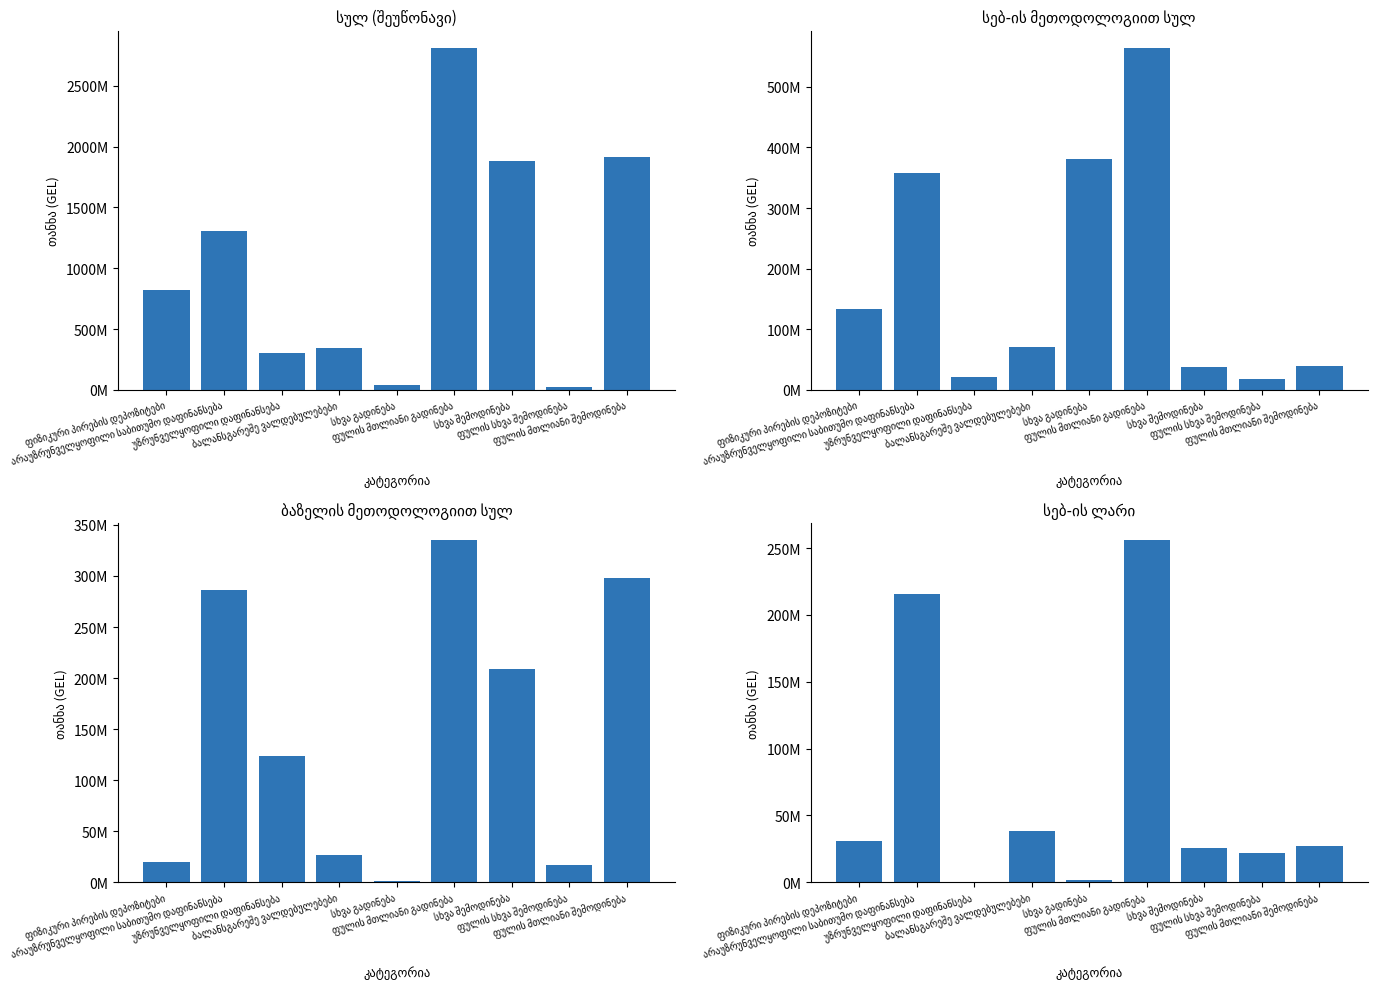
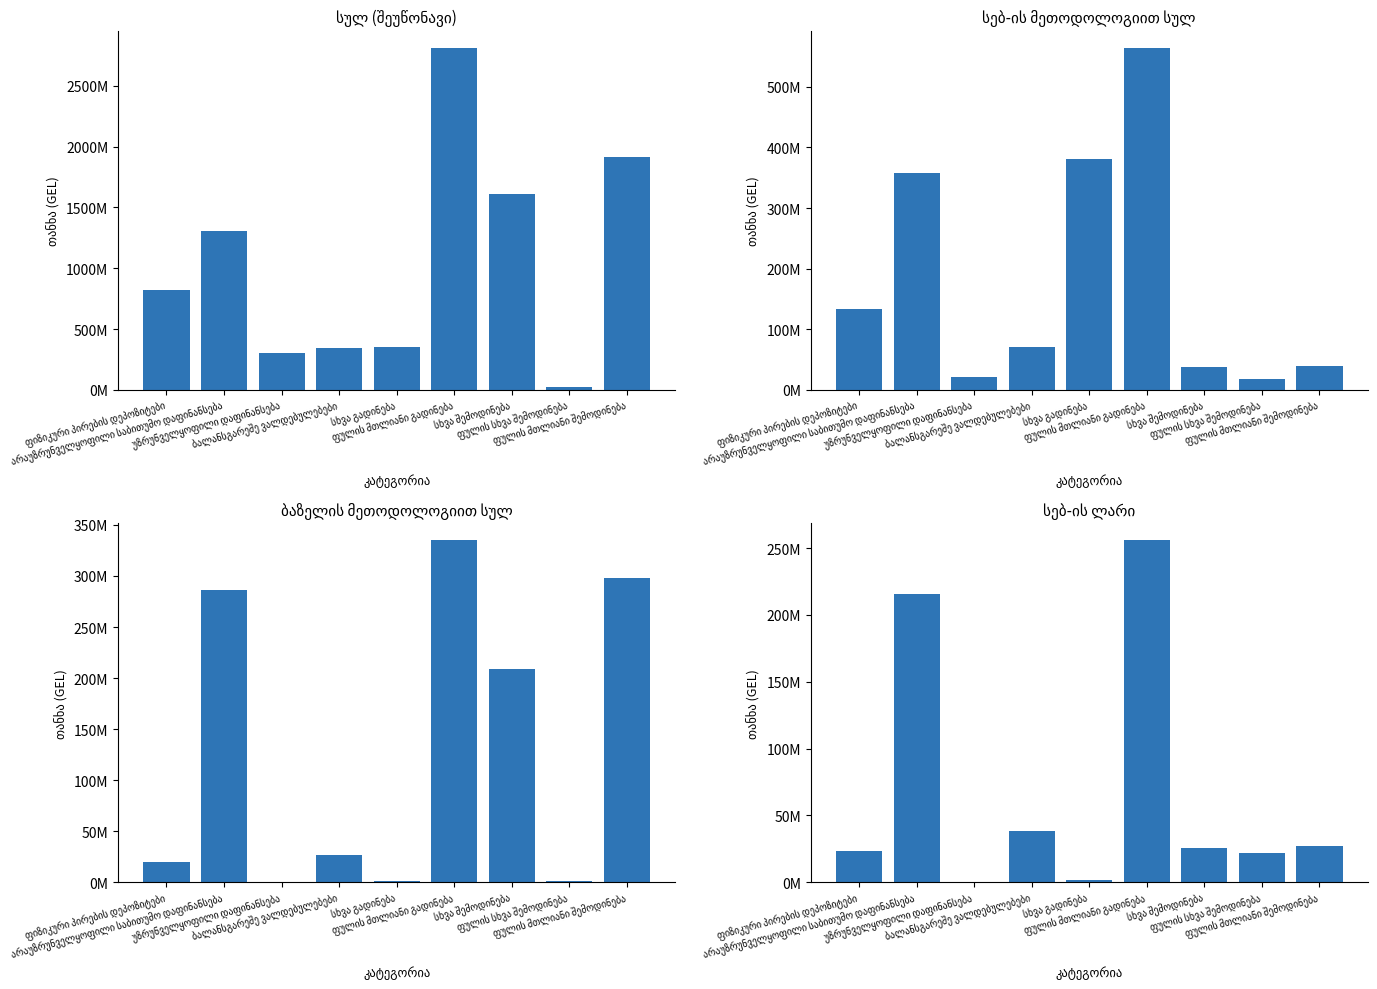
  {
    "სულ (შეუწონავი)": {
      "ფიზიკური პირების დეპოზიტები": 820000000,
      "არაუზრუნველყოფილი საბითუმო დაფინანსება": 1310000000,
      "უზრუნველყოფილი დაფინანსება": 300000000,
      "ბალანსგარეშე ვალდებულებები": 340000000,
-     "სხვა გადინება": 40000000,
+     "სხვა გადინება": 350000000,
      "ფულის მთლიანი გადინება": 2810000000,
-     "სხვა შემოდინება": 1880000000,
+     "სხვა შემოდინება": 1610000000,
      "ფულის სხვა შემოდინება": 30000000,
      "ფულის მთლიანი შემოდინება": 1910000000
    },
    "სებ-ის მეთოდოლოგიით სულ": {
      "ფიზიკური პირების დეპოზიტები": 130000000,
      "არაუზრუნველყოფილი საბითუმო დაფინანსება": 360000000,
      "უზრუნველყოფილი დაფინანსება": 20000000,
      "ბალანსგარეშე ვალდებულებები": 70000000,
      "სხვა გადინება": 380000000,
      "ფულის მთლიანი გადინება": 560000000,
      "სხვა შემოდინება": 40000000,
      "ფულის სხვა შემოდინება": 20000000,
      "ფულის მთლიანი შემოდინება": 40000000
    },
    "ბაზელის მეთოდოლოგიით სულ": {
      "ფიზიკური პირების დეპოზიტები": 20000000,
      "არაუზრუნველყოფილი საბითუმო დაფინანსება": 286000000,
-     "უზრუნველყოფილი დაფინანსება": 124000000,
+     "უზრუნველყოფილი დაფინანსება": 0,
      "ბალანსგარეშე ვალდებულებები": 27000000,
      "ფულის მთლიანი გადინება": 335000000,
      "სხვა შემოდინება": 209000000,
-     "ფულის სხვა შემოდინება": 17000000,
+     "ფულის სხვა შემოდინება": 2000000,
      "ფულის მთლიანი შემოდინება": 298000000
    },
    "სებ-ის ლარი": {
-     "ფიზიკური პირების დეპოზიტები": 31000000,
+     "ფიზიკური პირების დეპოზიტები": 24000000,
      "არაუზრუნველყოფილი საბითუმო დაფინანსება": 215000000,
      "უზრუნველყოფილი დაფინანსება": 0,
      "ბალანსგარეშე ვალდებულებები": 38000000,
      "ფულის მთლიანი გადინება": 256000000,
      "სხვა შემოდინება": 25000000,
      "ფულის სხვა შემოდინება": 22000000,
      "ფულის მთლიანი შემოდინება": 27000000
    }
  }
